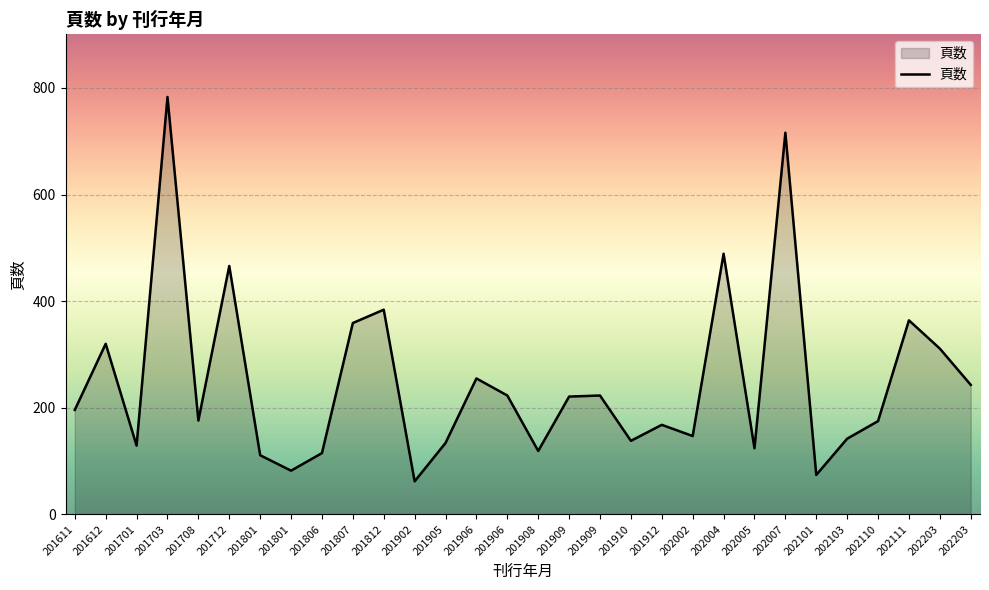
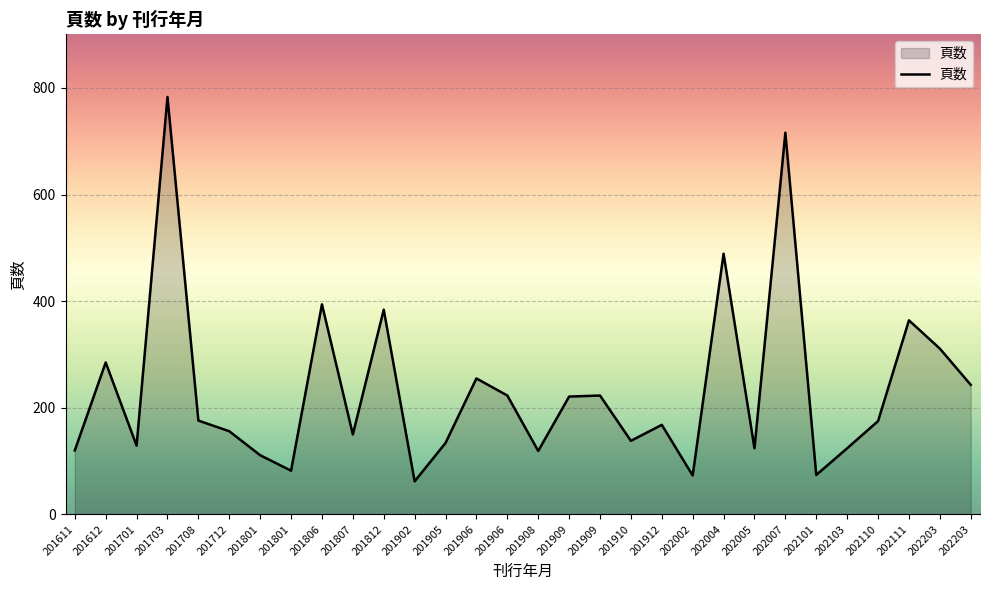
  {
-   "201611": 200,
-   "201612": 320,
+   "201611": 120,
+   "201612": 290,
    "201701": 130,
    "201703": 780,
    "201708": 180,
-   "201712": 470,
-   "201806": 120,
-   "201807": 360,
+   "201712": 160,
+   "201806": 390,
+   "201807": 150,
    "201812": 380,
    "201902": 60,
    "201905": 130,
    "201908": 120,
    "201910": 140,
    "201912": 170,
-   "202002": 150,
+   "202002": 70,
    "202004": 490,
    "202005": 120,
    "202007": 720,
    "202101": 70,
-   "202103": 140,
+   "202103": 120,
    "202110": 180,
    "202111": 360
  }
